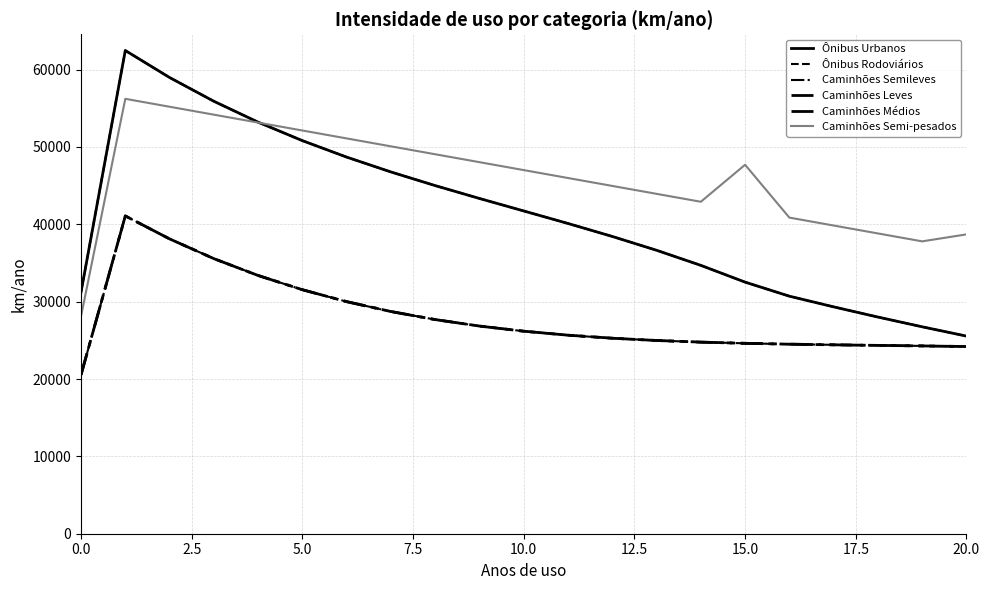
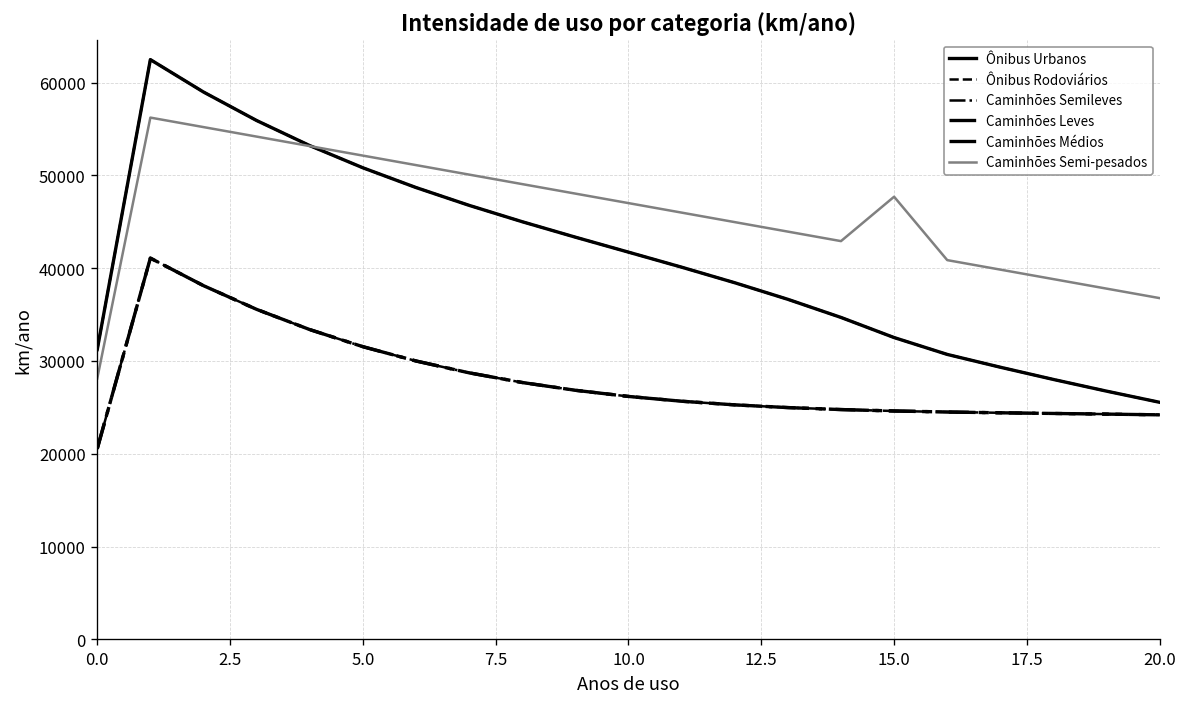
  {
    "Caminhões Semi-pesados": {
      "0.0": 28000,
      "5.0": 52000,
      "10.0": 47000,
      "15.0": 48000,
-     "20.0": 39000
+     "20.0": 37000
    }
  }
